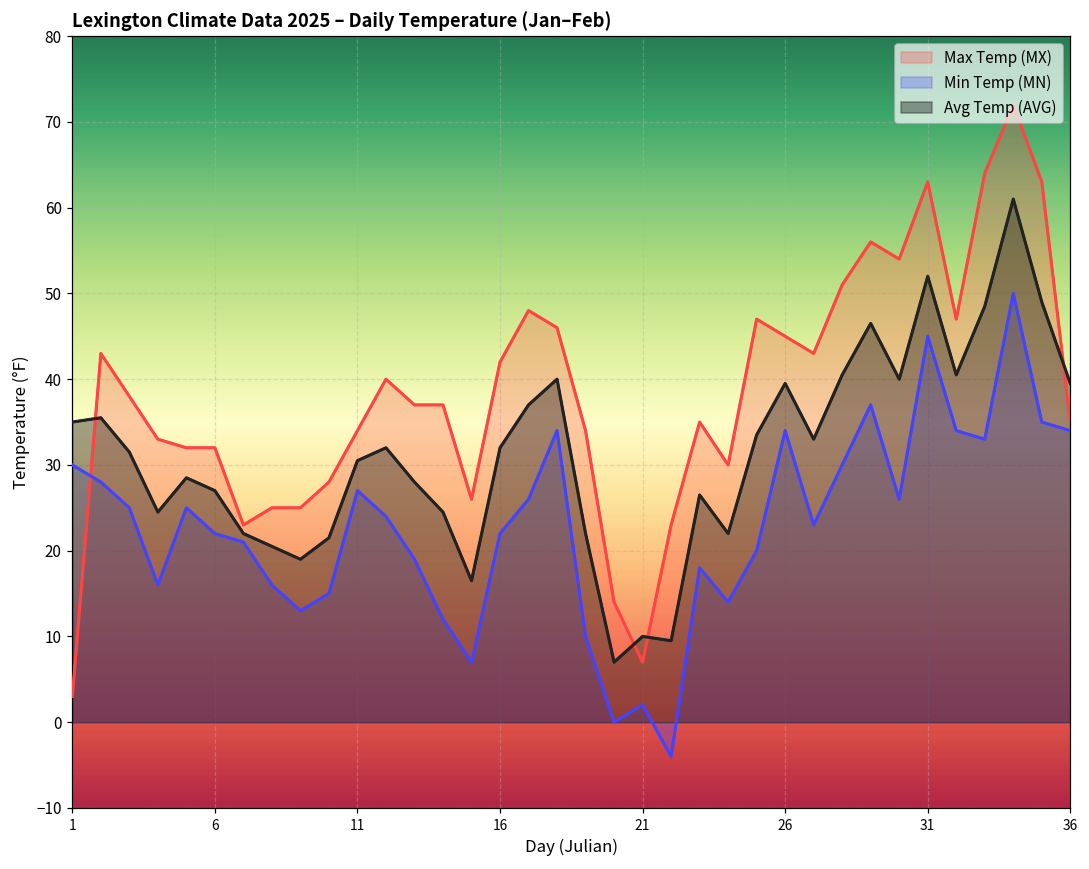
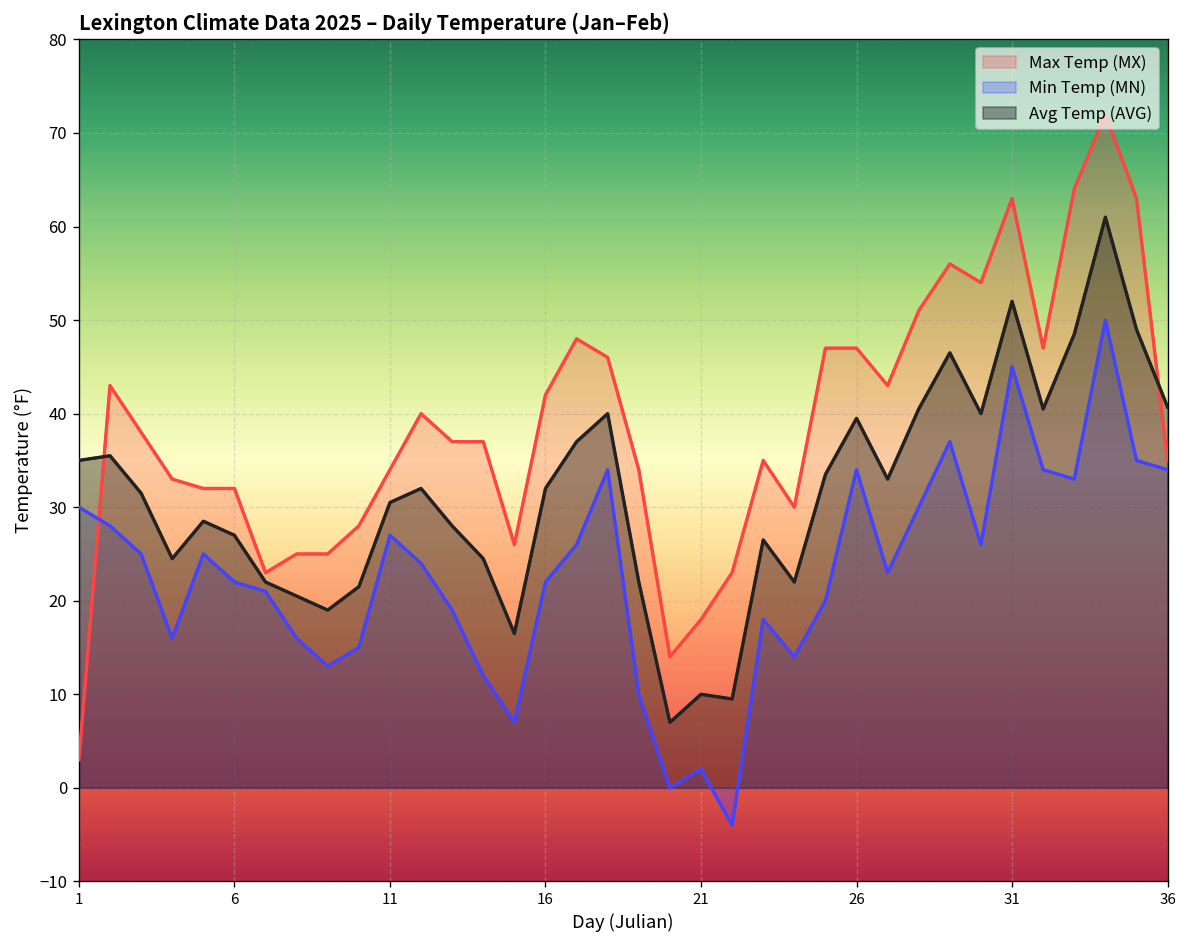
  {
    "Max Temp (MX)": {
      "1": 3,
      "6": 32,
      "11": 34,
      "16": 42,
-     "21": 7,
-     "26": 45,
+     "21": 18,
+     "26": 47,
      "31": 63,
      "36": 35
    },
    "Avg Temp (AVG)": {
      "1": 35,
      "6": 27,
      "11": 31,
      "16": 32,
      "21": 10,
      "26": 40,
      "31": 52,
-     "36": 40
+     "36": 41
    }
  }
